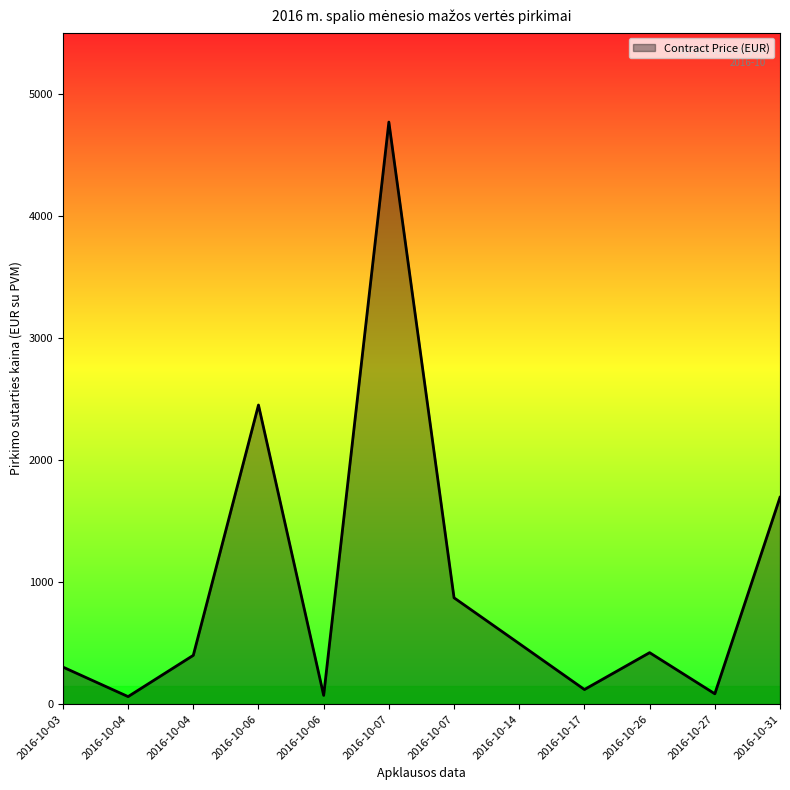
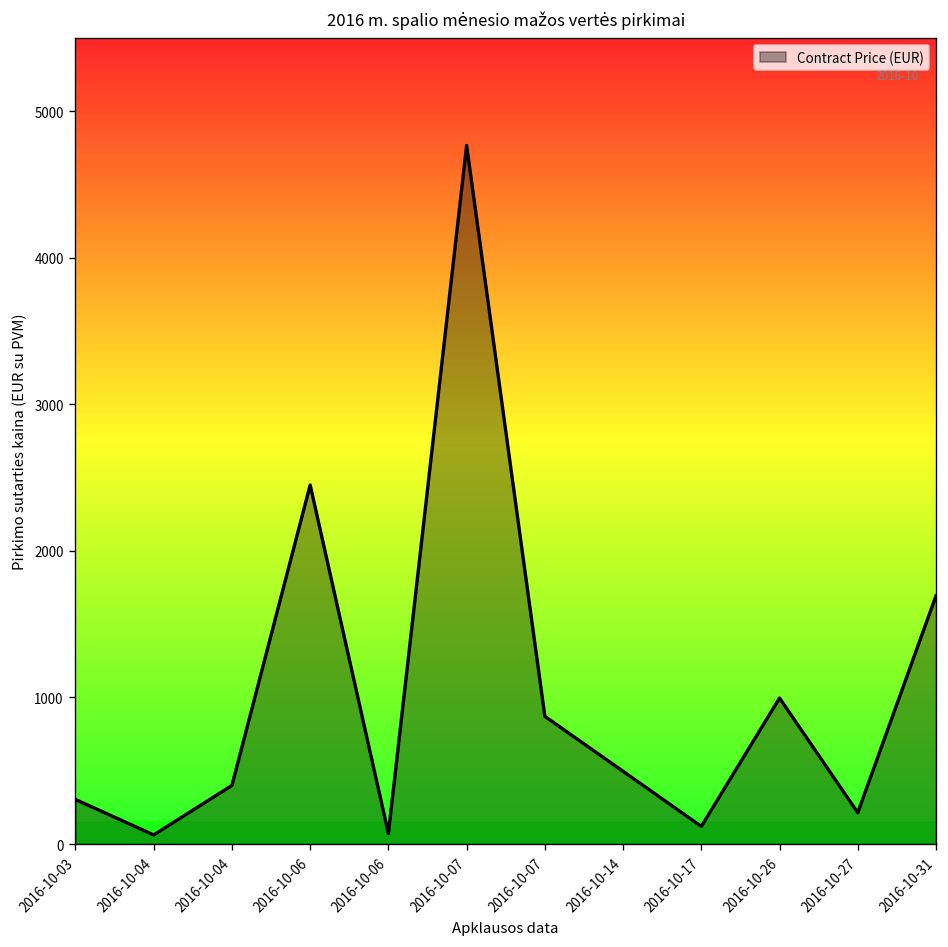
  {
    "2016-10-03": 300,
    "2016-10-14": 500,
    "2016-10-17": 120,
-   "2016-10-26": 420,
-   "2016-10-27": 90,
+   "2016-10-26": 1000,
+   "2016-10-27": 210,
    "2016-10-31": 1690
  }
